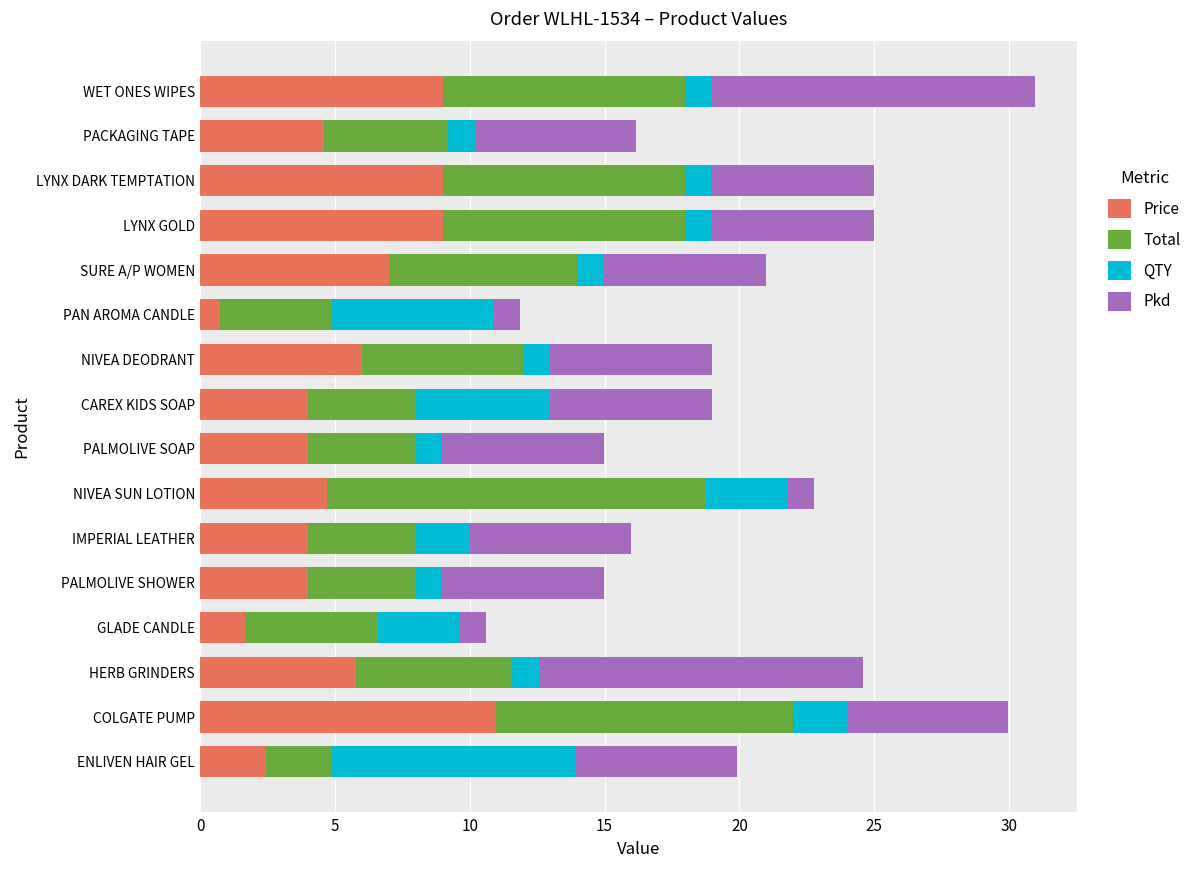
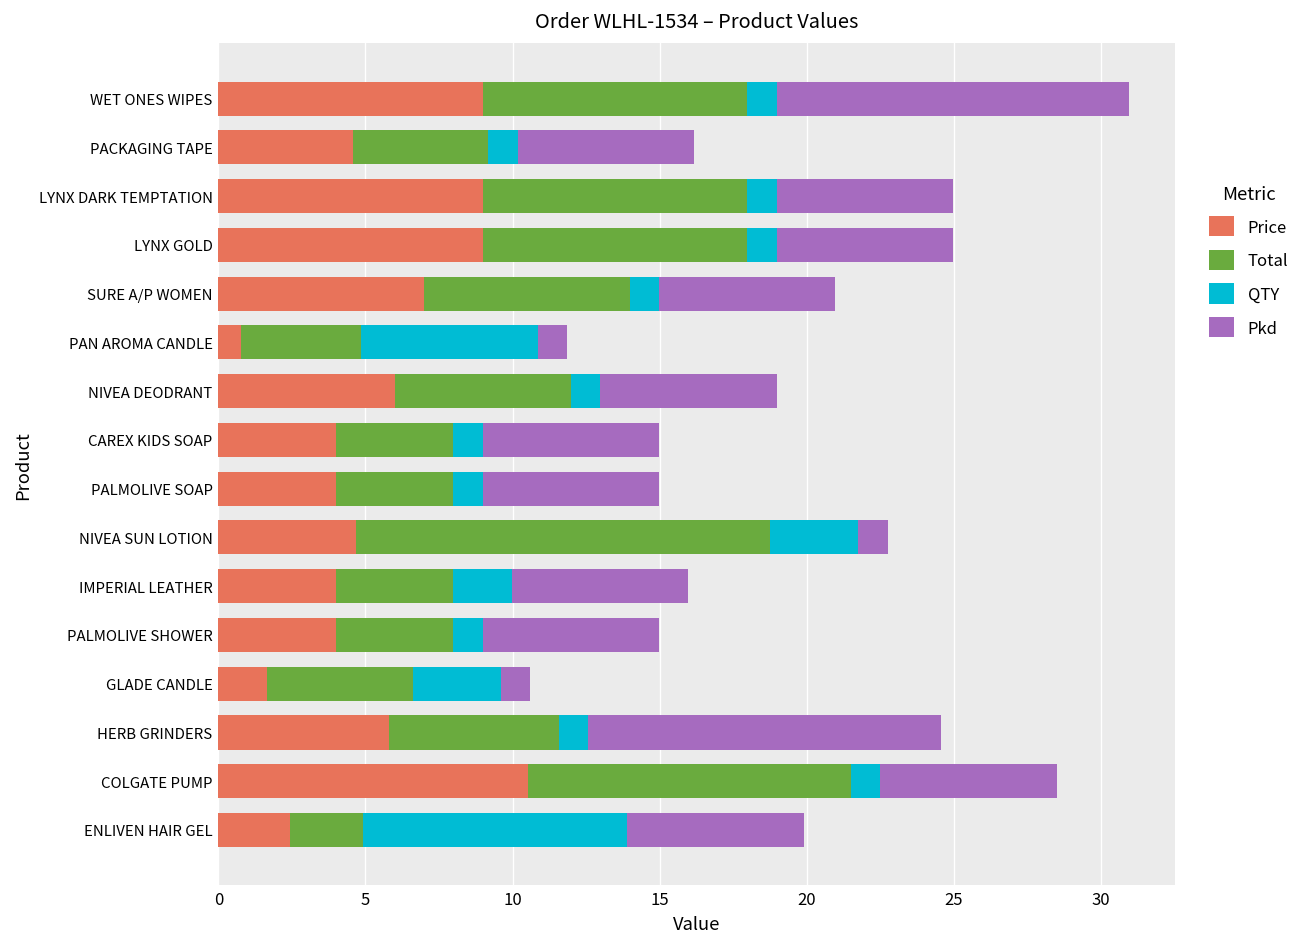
  {
    "Price": {
      "WET ONES WIPES": 9.0,
      "PACKAGING TAPE": 4.6,
      "LYNX DARK TEMPTATION": 9.0,
      "LYNX GOLD": 9.0,
      "SURE A/P WOMEN": 7.0,
      "PAN AROMA CANDLE": 0.8,
      "NIVEA DEODRANT": 6.0,
      "CAREX KIDS SOAP": 4.0,
      "PALMOLIVE SOAP": 4.0,
      "NIVEA SUN LOTION": 4.7,
      "IMPERIAL LEATHER": 4.0,
      "PALMOLIVE SHOWER": 4.0,
      "GLADE CANDLE": 1.7,
      "HERB GRINDERS": 5.8,
-     "COLGATE PUMP": 11.0,
+     "COLGATE PUMP": 10.5,
      "ENLIVEN HAIR GEL": 2.5
    },
    "Total": {
      "WET ONES WIPES": 9.0,
      "PACKAGING TAPE": 4.6,
      "LYNX DARK TEMPTATION": 9.0,
      "LYNX GOLD": 9.0,
      "SURE A/P WOMEN": 7.0,
      "PAN AROMA CANDLE": 4.1,
      "NIVEA DEODRANT": 6.0,
      "CAREX KIDS SOAP": 4.0,
      "PALMOLIVE SOAP": 4.0,
      "NIVEA SUN LOTION": 14.1,
      "IMPERIAL LEATHER": 4.0,
      "PALMOLIVE SHOWER": 4.0,
      "GLADE CANDLE": 5.0,
      "HERB GRINDERS": 5.8,
      "COLGATE PUMP": 11.0,
      "ENLIVEN HAIR GEL": 2.5
    },
    "QTY": {
      "WET ONES WIPES": 1,
      "PACKAGING TAPE": 1,
      "LYNX DARK TEMPTATION": 1,
      "LYNX GOLD": 1,
      "SURE A/P WOMEN": 1,
      "PAN AROMA CANDLE": 6,
      "NIVEA DEODRANT": 1,
-     "CAREX KIDS SOAP": 5,
+     "CAREX KIDS SOAP": 1,
      "PALMOLIVE SOAP": 1,
      "NIVEA SUN LOTION": 3,
      "IMPERIAL LEATHER": 2,
      "PALMOLIVE SHOWER": 1,
      "GLADE CANDLE": 3,
      "HERB GRINDERS": 1,
-     "COLGATE PUMP": 2,
+     "COLGATE PUMP": 1,
      "ENLIVEN HAIR GEL": 9
    },
    "Pkd": {
      "WET ONES WIPES": 12.0,
      "PACKAGING TAPE": 6.0,
      "LYNX DARK TEMPTATION": 6.0,
      "LYNX GOLD": 6.0,
      "SURE A/P WOMEN": 6.0,
      "PAN AROMA CANDLE": 1.0,
      "NIVEA DEODRANT": 6.0,
      "CAREX KIDS SOAP": 6.0,
      "PALMOLIVE SOAP": 6.0,
      "NIVEA SUN LOTION": 1.0,
      "IMPERIAL LEATHER": 6.0,
      "PALMOLIVE SHOWER": 6.0,
      "GLADE CANDLE": 1.0,
      "HERB GRINDERS": 12.0,
      "COLGATE PUMP": 6.0,
      "ENLIVEN HAIR GEL": 6.0
    }
  }
